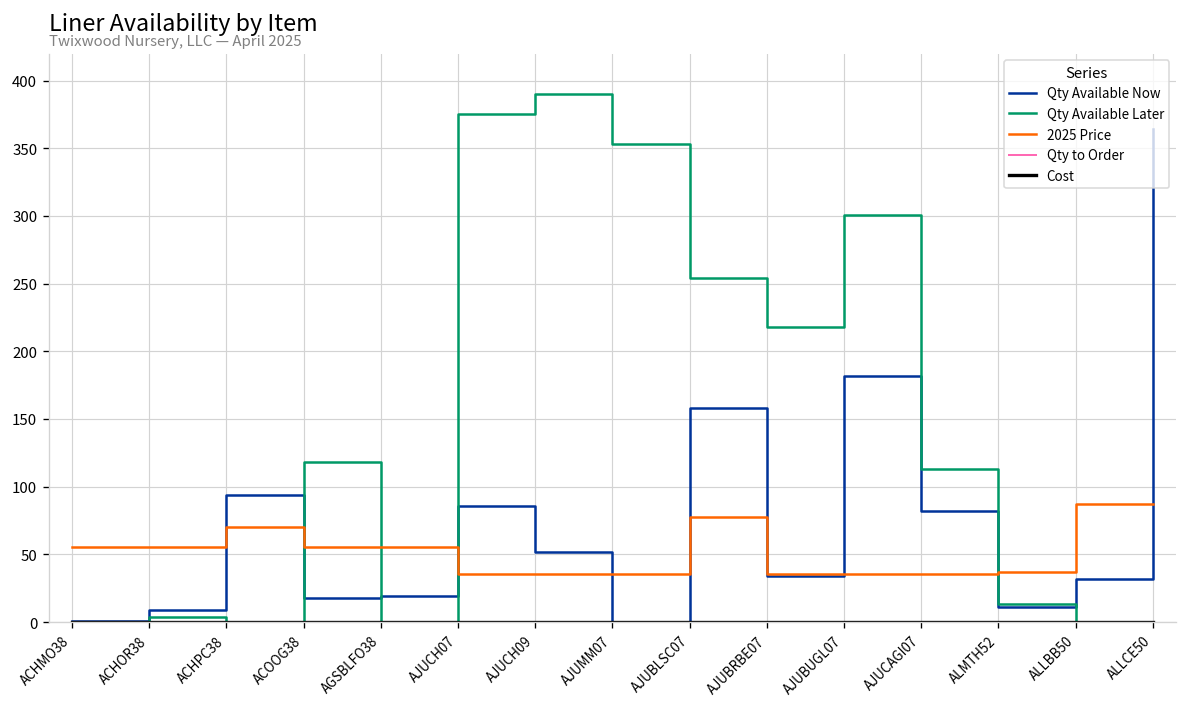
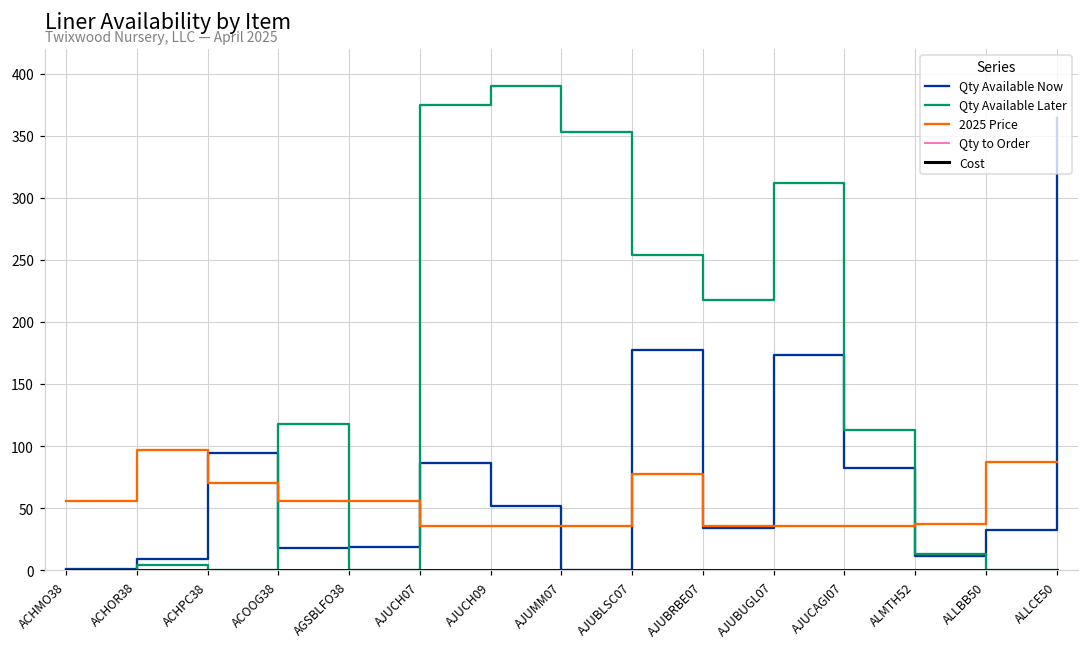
  {
    "Qty Available Now": {
      "ACHOR38": 9,
      "ACHPC38": 94,
      "ACOOG38": 18,
      "AGSBLFO38": 19,
      "AJUCH07": 86,
      "AJUCH09": 52,
-     "AJUBLSC07": 158,
-     "AJUBUGL07": 182,
+     "AJUBLSC07": 177,
+     "AJUBUGL07": 173,
      "AJUCAGI07": 82,
      "ALLBB50": 32
    },
    "Qty Available Later": {
      "ACHOR38": 4,
      "ACOOG38": 118,
      "AJUCH07": 375,
      "AJUCH09": 390,
      "AJUMM07": 353,
      "AJUBLSC07": 254,
      "AJUBRBE07": 218,
-     "AJUBUGL07": 301,
+     "AJUBUGL07": 312,
      "AJUCAGI07": 113
    },
    "2025 Price": {
      "ACHMO38": 55,
-     "ACHOR38": 55,
+     "ACHOR38": 97,
      "ACHPC38": 70,
      "ACOOG38": 55,
      "AGSBLFO38": 55,
      "AJUCH07": 36,
      "AJUCH09": 36,
      "AJUMM07": 36,
      "AJUBLSC07": 77,
      "AJUBUGL07": 36,
      "AJUCAGI07": 36,
      "ALMTH52": 37,
      "ALLBB50": 87,
      "ALLCE50": 87
    },
    "Cost": {
      "ACHOR38": 0,
      "ACOOG38": 0,
      "AJUCH07": 0,
      "AJUCH09": 0,
      "AJUBLSC07": 0,
      "AJUBRBE07": 0,
      "AJUBUGL07": 0,
      "AJUCAGI07": 0,
      "ALMTH52": 0
    }
  }
